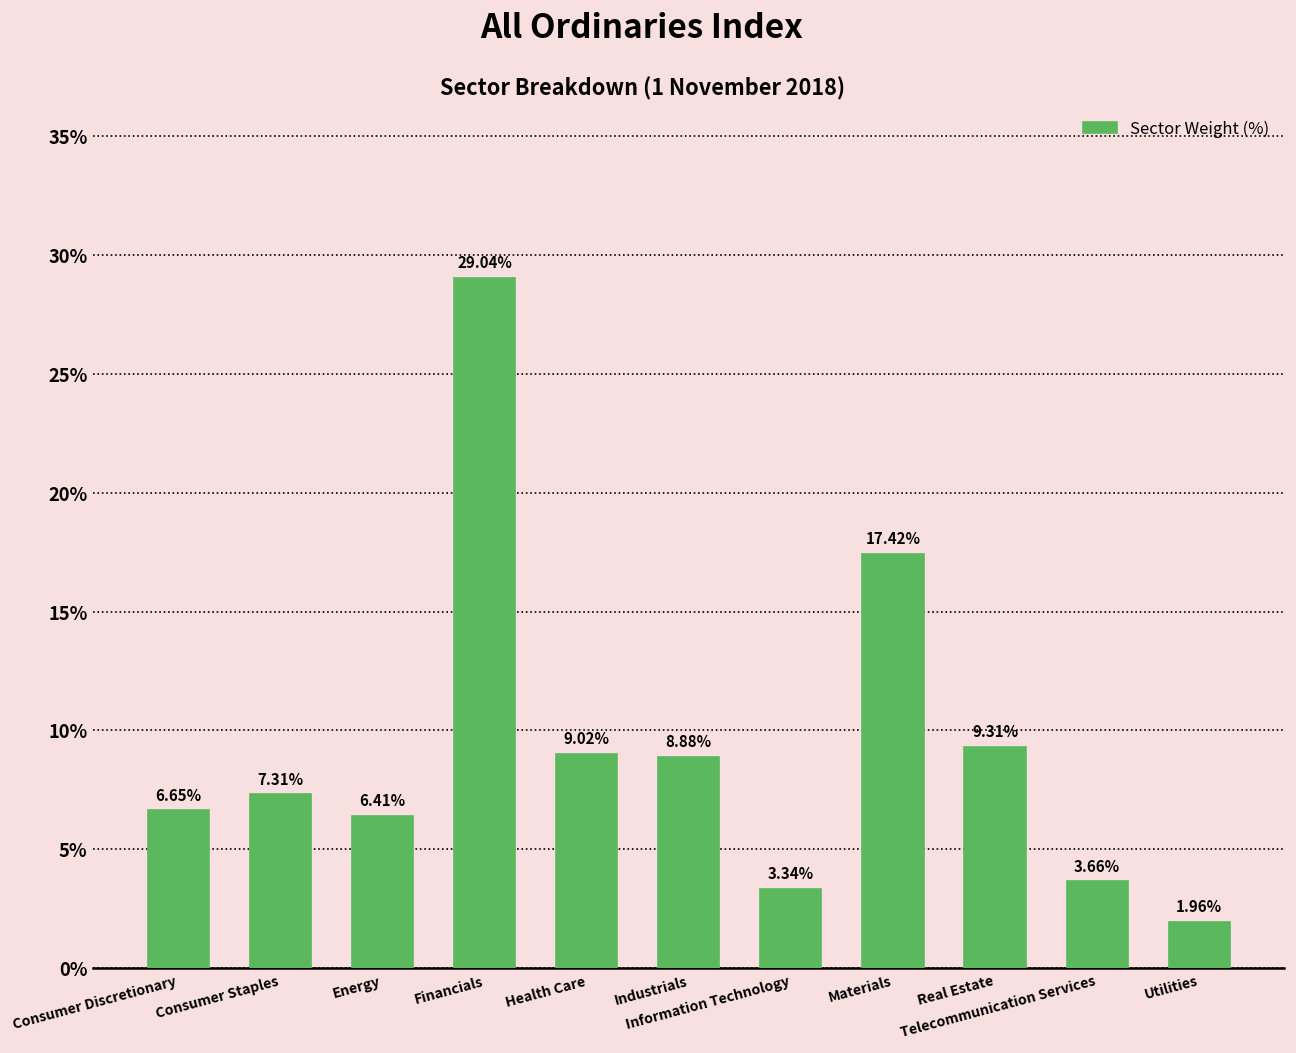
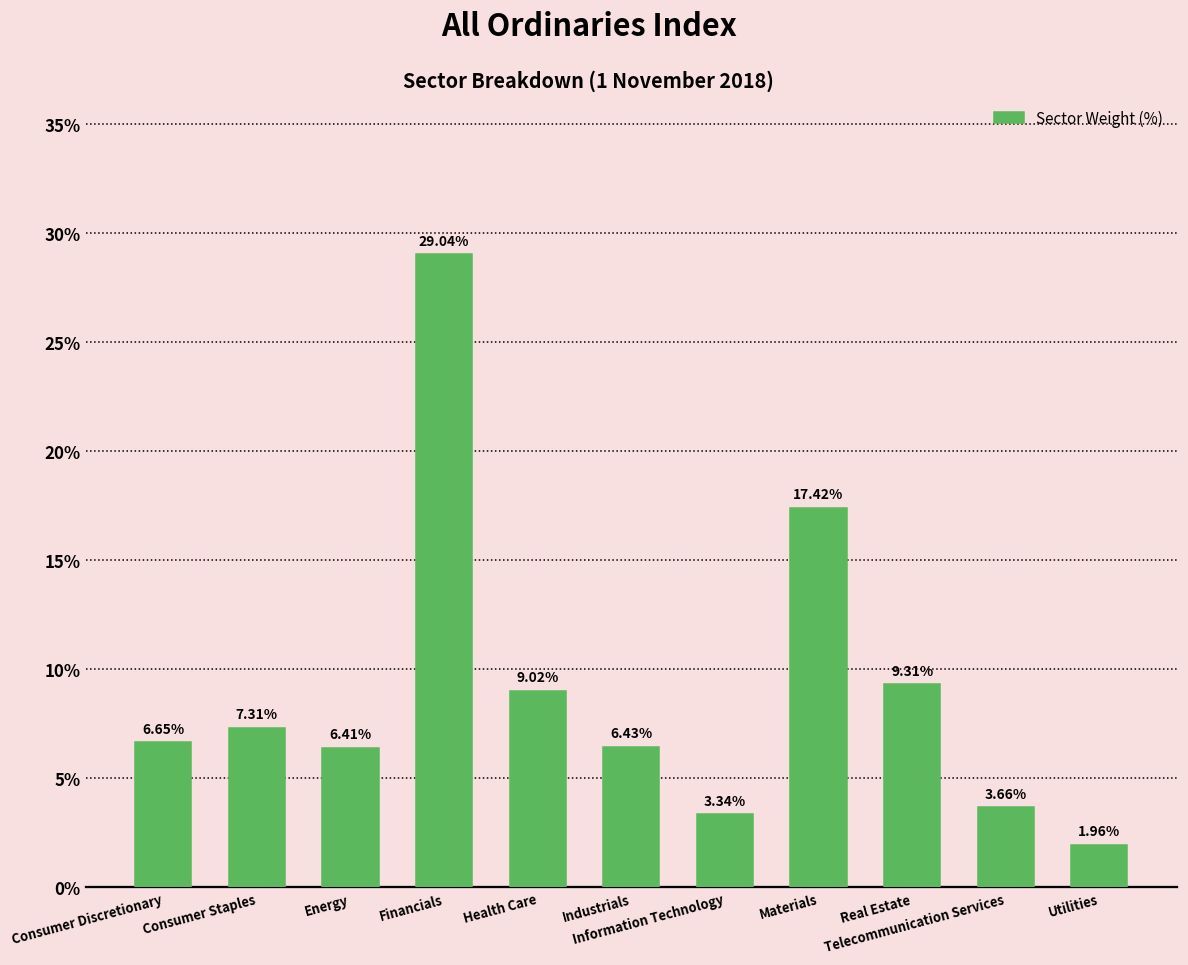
  {
    "Consumer Discretionary": "6.65%",
    "Consumer Staples": "7.31%",
    "Energy": "6.41%",
    "Financials": "29.04%",
    "Health Care": "9.02%",
-   "Industrials": "8.88%",
+   "Industrials": "6.43%",
    "Information Technology": "3.34%",
    "Materials": "17.42%",
    "Real Estate": "9.31%",
    "Telecommunication Services": "3.66%",
    "Utilities": "1.96%"
  }
